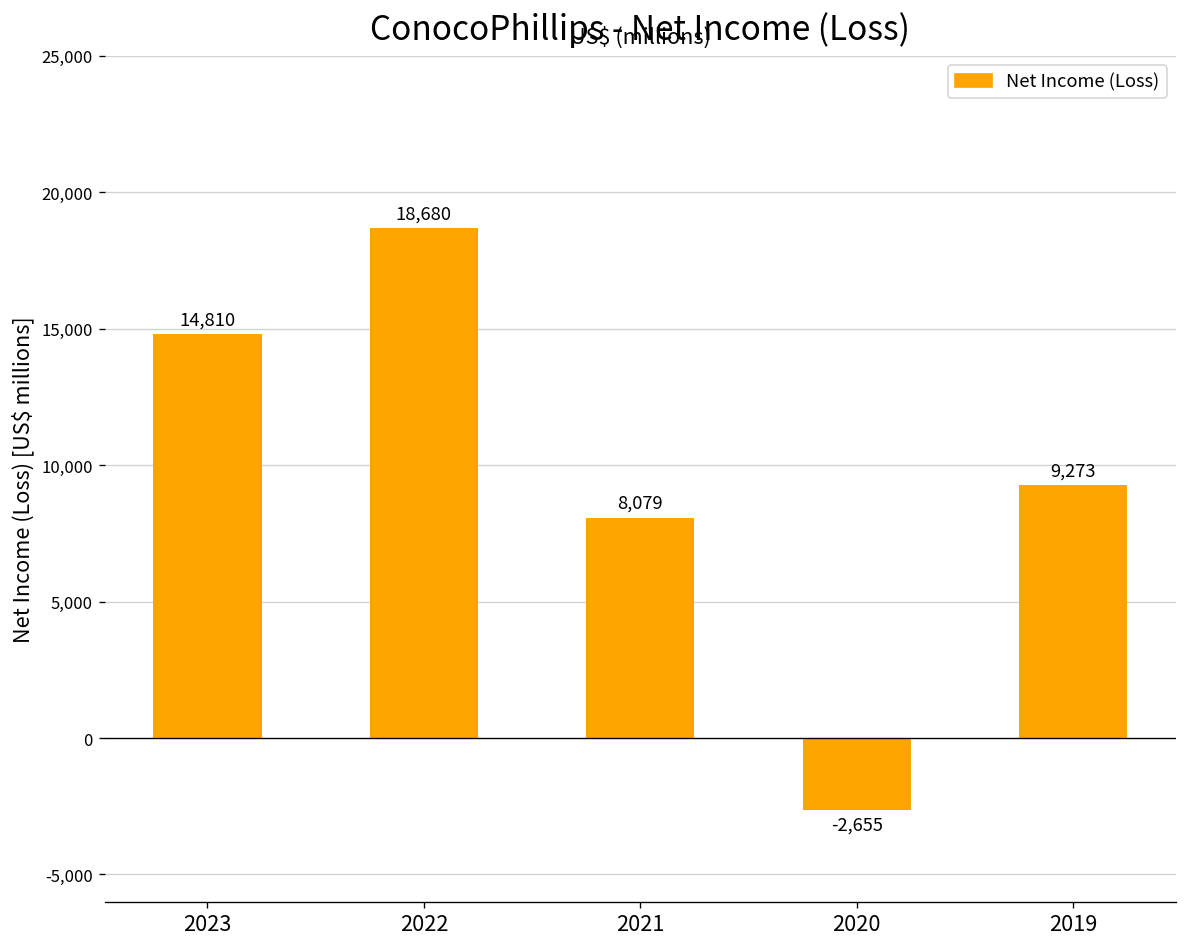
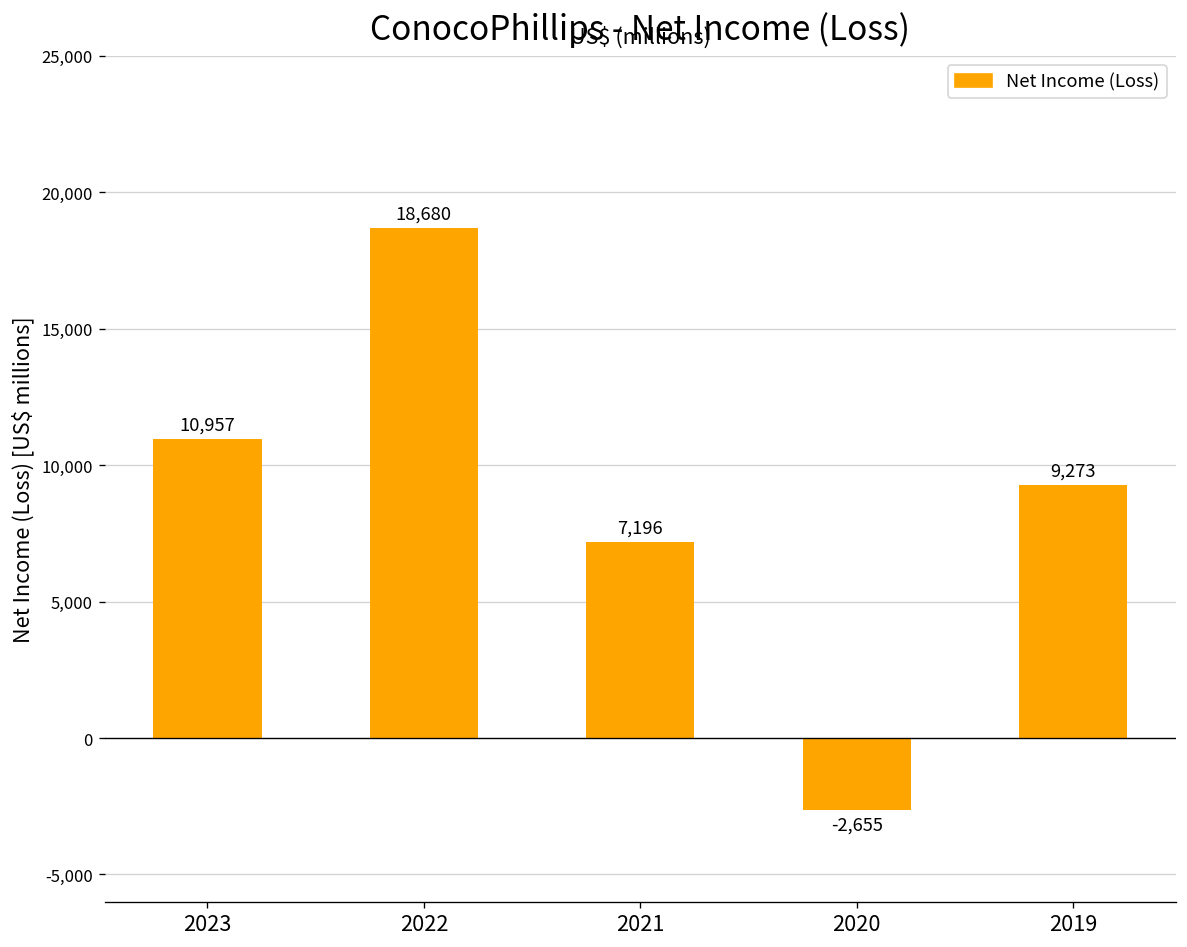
  {
-   "2023": "14,810",
+   "2023": "10,957",
    "2022": "18,680",
-   "2021": "8,079",
+   "2021": "7,196",
    "2020": "-2,655",
    "2019": "9,273"
  }
